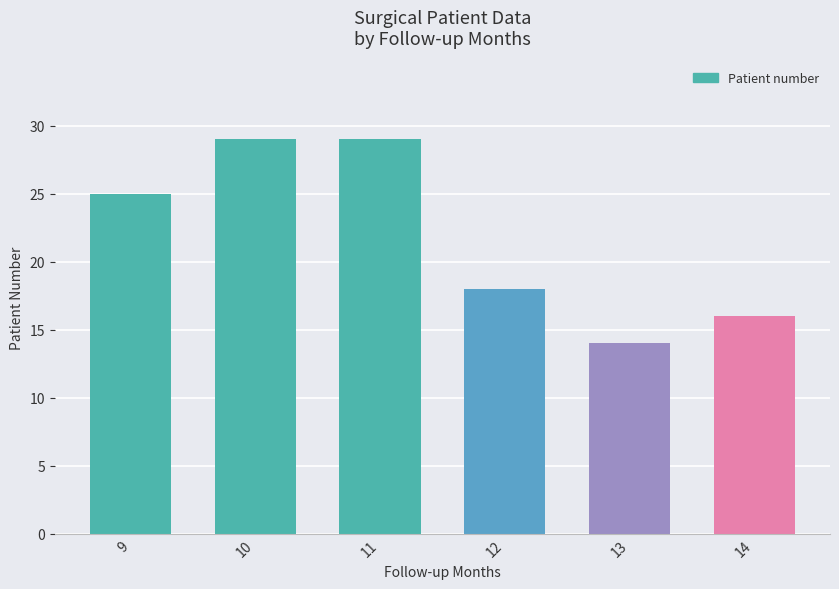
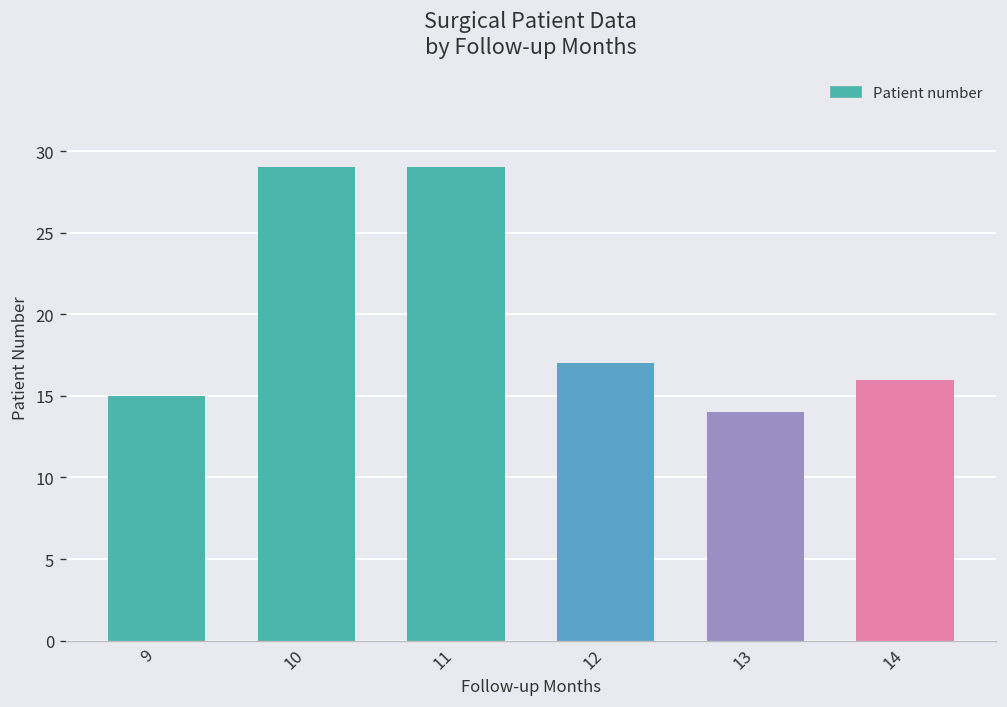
  {
-   "9": 25,
+   "9": 15,
    "10": 29,
    "11": 29,
-   "12": 18,
+   "12": 17,
    "13": 14,
    "14": 16
  }
